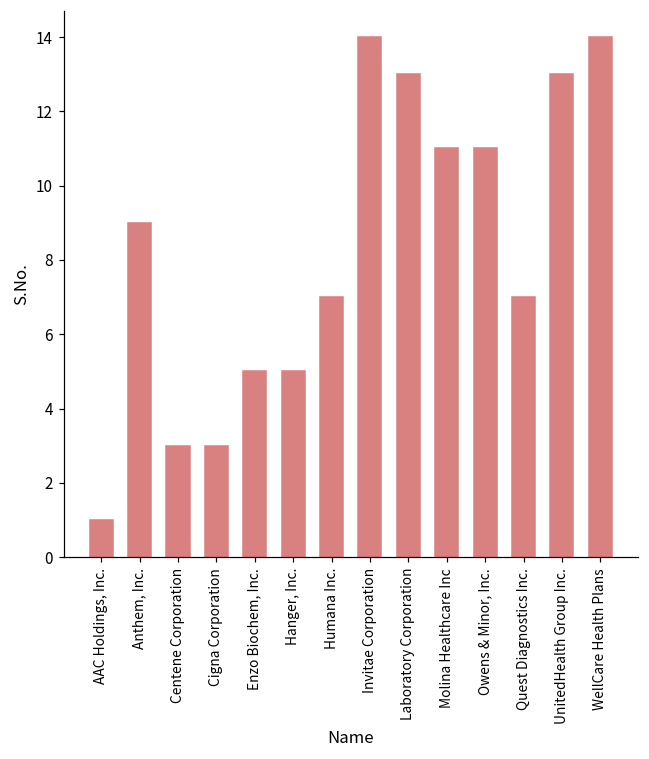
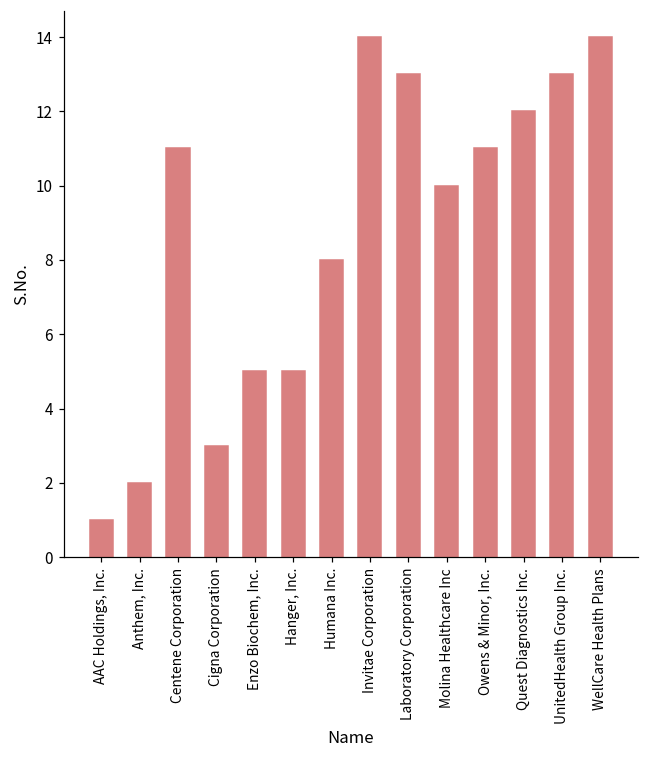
  {
    "AAC Holdings, Inc.": 1,
-   "Anthem, Inc.": 9,
-   "Centene Corporation": 3,
+   "Anthem, Inc.": 2,
+   "Centene Corporation": 11,
    "Cigna Corporation": 3,
    "Enzo Biochem, Inc.": 5,
    "Hanger, Inc.": 5,
-   "Humana Inc.": 7,
+   "Humana Inc.": 8,
    "Invitae Corporation": 14,
    "Laboratory Corporation": 13,
-   "Molina Healthcare Inc": 11,
+   "Molina Healthcare Inc": 10,
    "Owens & Minor, Inc.": 11,
-   "Quest Diagnostics Inc.": 7,
+   "Quest Diagnostics Inc.": 12,
    "UnitedHealth Group Inc.": 13,
    "WellCare Health Plans": 14
  }
